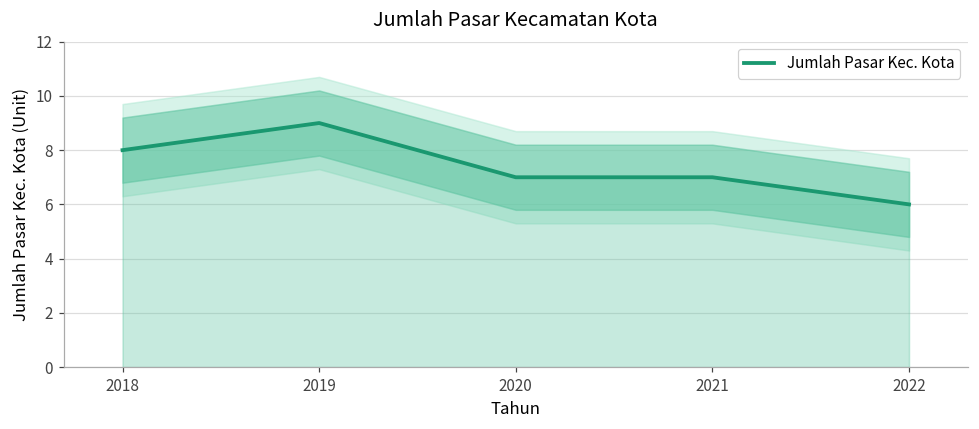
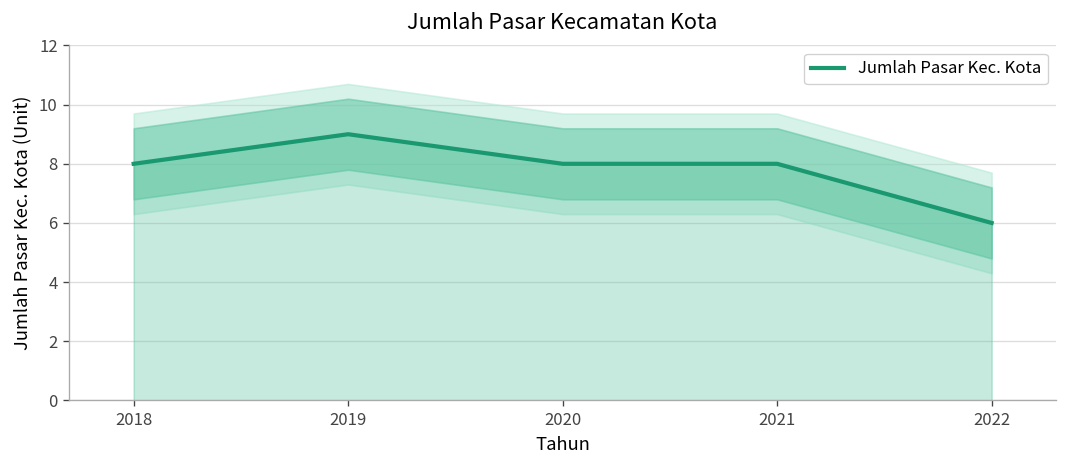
  {
    "Jumlah Pasar Kec. Kota": {
      "2018": 8,
      "2019": 9,
-     "2020": 7,
-     "2021": 7,
+     "2020": 8,
+     "2021": 8,
      "2022": 6
    }
  }
